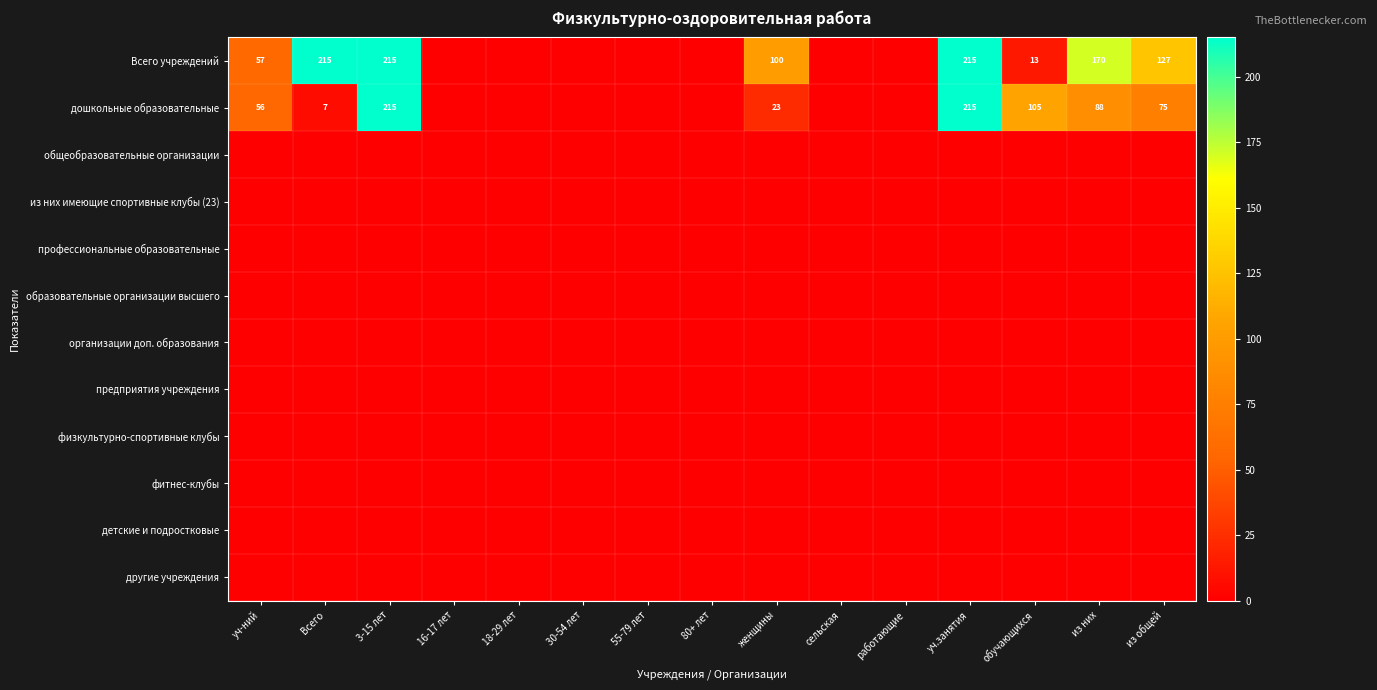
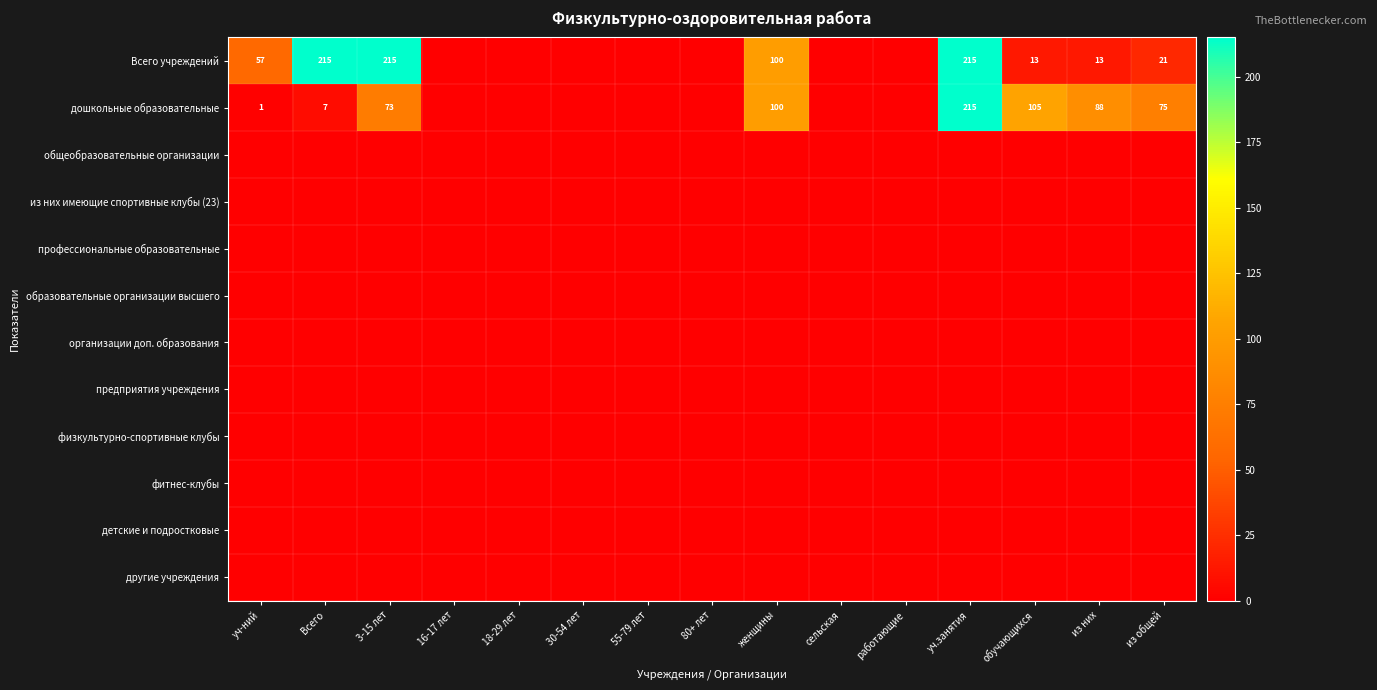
  {
    "Всего учреждений": {
      "уч-ний": 57,
      "Всего": 215,
      "3-15 лет": 215,
      "женщины": 100,
      "уч.занятия": 215,
      "обучающихся": 13,
-     "из них": 170,
-     "из общей": 127
+     "из них": 13,
+     "из общей": 21
    },
    "дошкольные образовательные": {
-     "уч-ний": 56,
+     "уч-ний": 1,
      "Всего": 7,
-     "3-15 лет": 215,
-     "женщины": 23,
+     "3-15 лет": 73,
+     "женщины": 100,
      "уч.занятия": 215,
      "обучающихся": 105,
      "из них": 88,
      "из общей": 75
    }
  }
